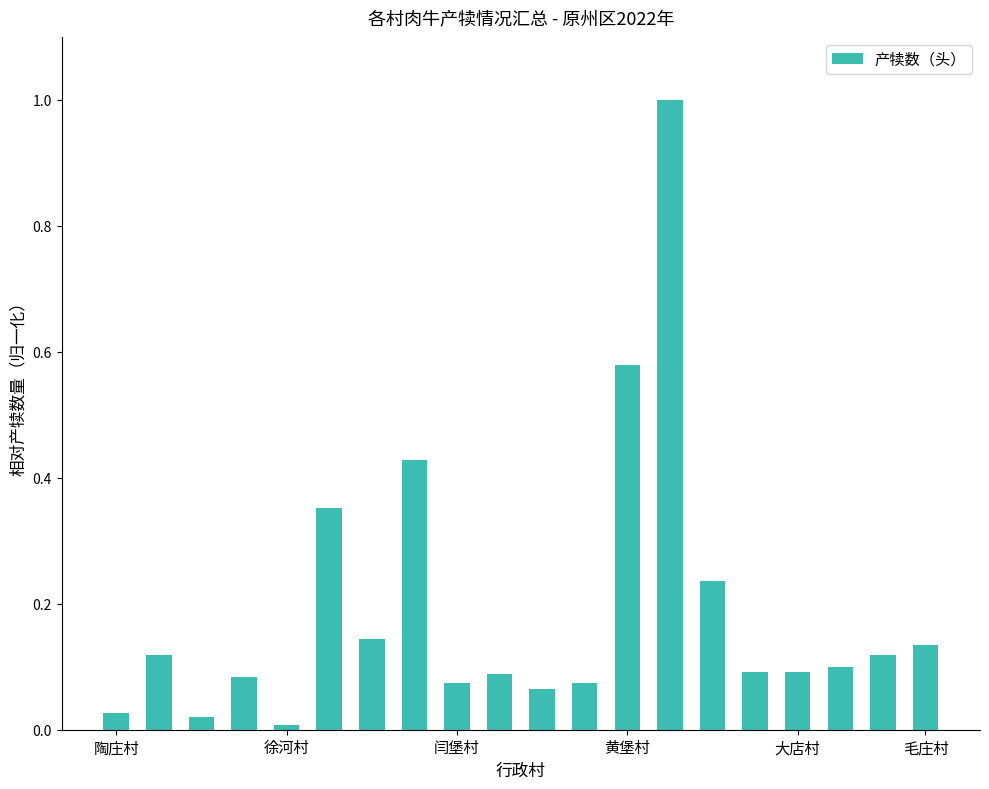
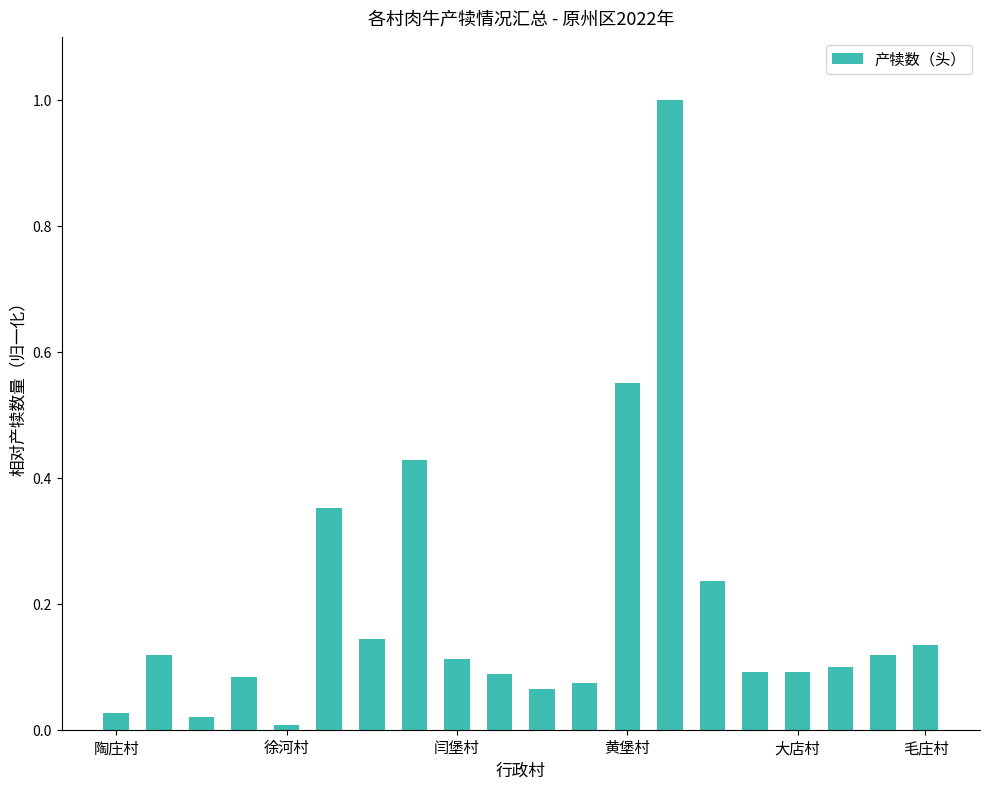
  {
    "陶庄村": 0.03,
    "徐河村": 0.01,
-   "闫堡村": 0.07,
-   "黄堡村": 0.58,
+   "闫堡村": 0.11,
+   "黄堡村": 0.55,
    "大店村": 0.09,
    "毛庄村": 0.14
  }
